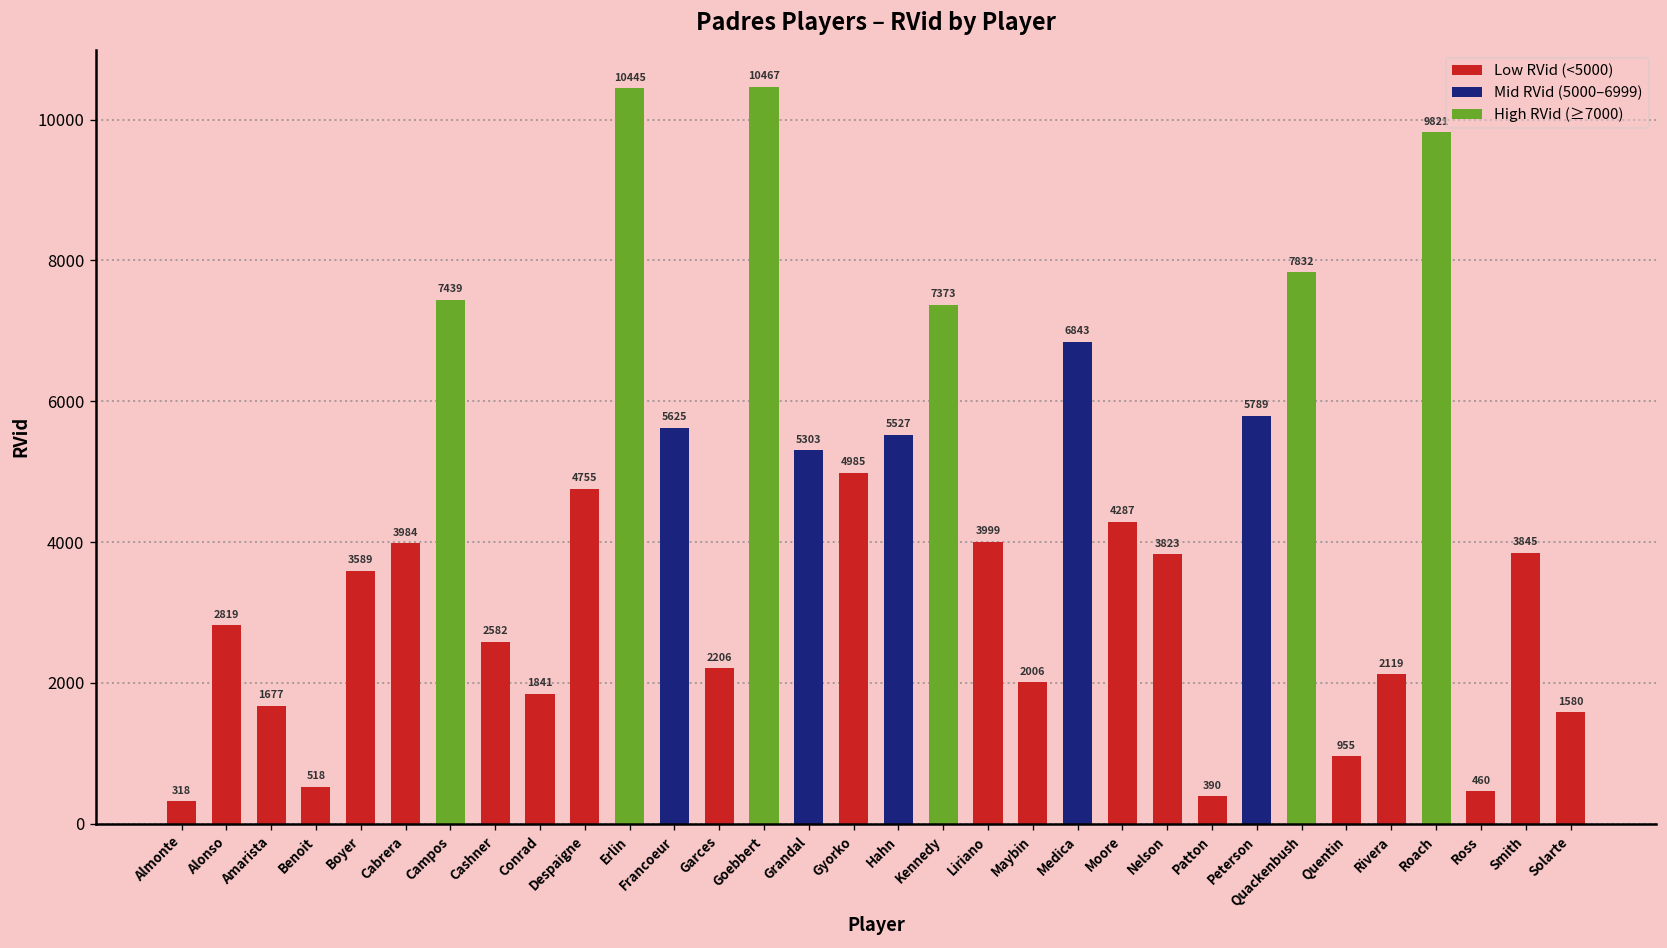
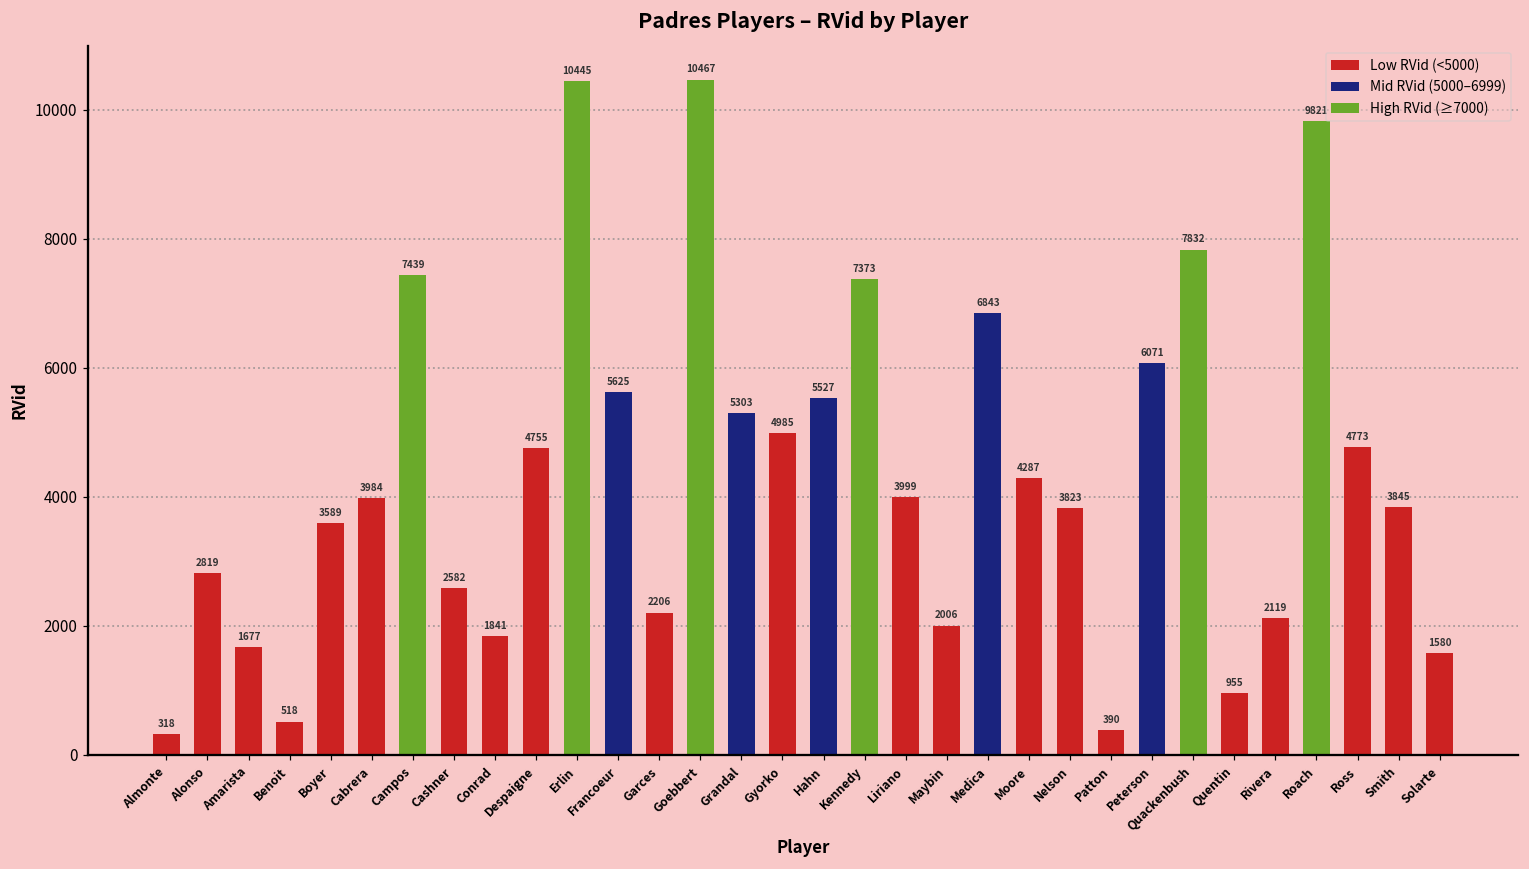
  {
    "Almonte": 318,
    "Alonso": 2819,
    "Amarista": 1677,
    "Benoit": 518,
    "Boyer": 3589,
    "Cabrera": 3984,
    "Campos": 7439,
    "Cashner": 2582,
    "Conrad": 1841,
    "Despaigne": 4755,
    "Erlin": 10445,
    "Francoeur": 5625,
    "Garces": 2206,
    "Goebbert": 10467,
    "Grandal": 5303,
    "Gyorko": 4985,
    "Hahn": 5527,
    "Kennedy": 7373,
    "Liriano": 3999,
    "Maybin": 2006,
    "Medica": 6843,
    "Moore": 4287,
    "Nelson": 3823,
    "Patton": 390,
-   "Peterson": 5789,
+   "Peterson": 6071,
    "Quackenbush": 7832,
    "Quentin": 955,
    "Rivera": 2119,
-   "Ross": 460,
+   "Ross": 4773,
    "Smith": 3845,
    "Solarte": 1580
  }
